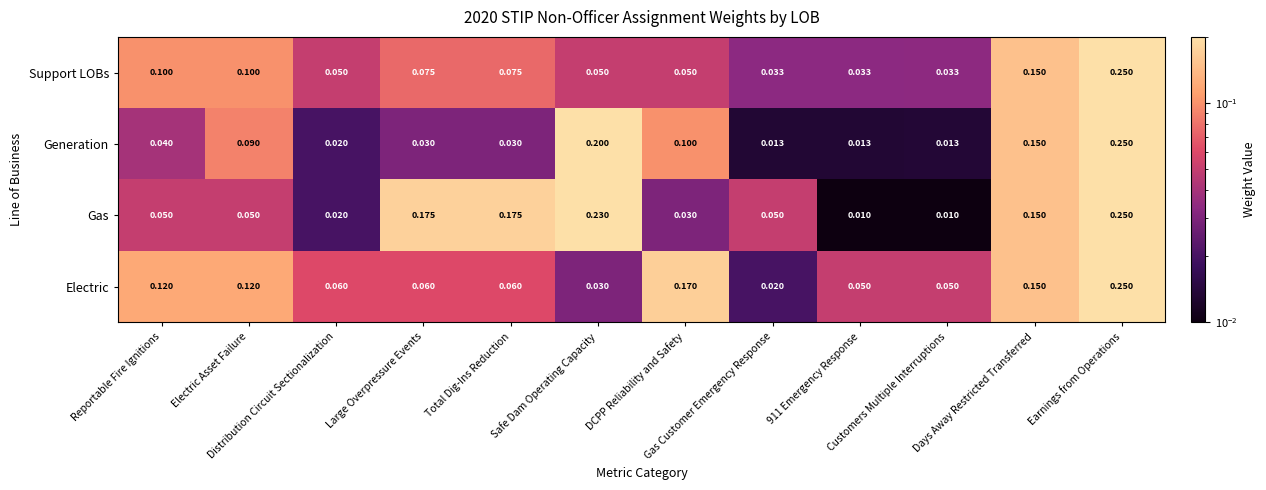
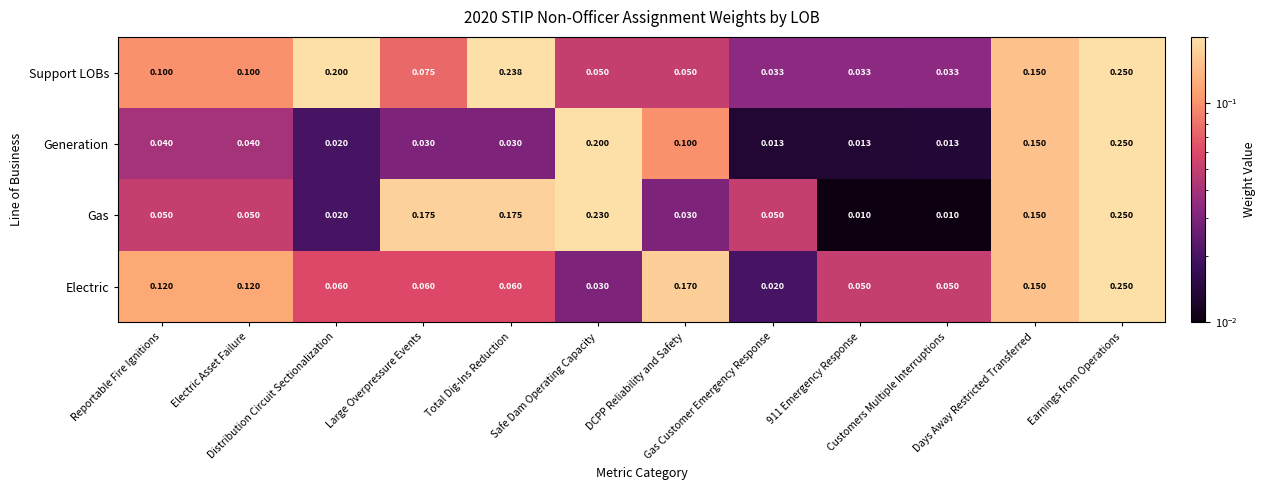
  {
    "Support LOBs": {
      "Reportable Fire Ignitions": 0.100,
      "Electric Asset Failure": 0.100,
-     "Distribution Circuit Sectionalization": 0.050,
+     "Distribution Circuit Sectionalization": 0.200,
      "Large Overpressure Events": 0.075,
-     "Total Dig-Ins Reduction": 0.075,
+     "Total Dig-Ins Reduction": 0.238,
      "Safe Dam Operating Capacity": 0.050,
      "DCPP Reliability and Safety": 0.050,
      "Gas Customer Emergency Response": 0.033,
      "911 Emergency Response": 0.033,
      "Customers Multiple Interruptions": 0.033,
      "Days Away Restricted Transferred": 0.150,
      "Earnings from Operations": 0.250
    },
    "Generation": {
      "Reportable Fire Ignitions": 0.040,
-     "Electric Asset Failure": 0.090,
+     "Electric Asset Failure": 0.040,
      "Distribution Circuit Sectionalization": 0.020,
      "Large Overpressure Events": 0.030,
      "Total Dig-Ins Reduction": 0.030,
      "Safe Dam Operating Capacity": 0.200,
      "DCPP Reliability and Safety": 0.100,
      "Gas Customer Emergency Response": 0.013,
      "911 Emergency Response": 0.013,
      "Customers Multiple Interruptions": 0.013,
      "Days Away Restricted Transferred": 0.150,
      "Earnings from Operations": 0.250
    },
    "Gas": {
      "Reportable Fire Ignitions": 0.050,
      "Electric Asset Failure": 0.050,
      "Distribution Circuit Sectionalization": 0.020,
      "Large Overpressure Events": 0.175,
      "Total Dig-Ins Reduction": 0.175,
      "Safe Dam Operating Capacity": 0.230,
      "DCPP Reliability and Safety": 0.030,
      "Gas Customer Emergency Response": 0.050,
      "911 Emergency Response": 0.010,
      "Customers Multiple Interruptions": 0.010,
      "Days Away Restricted Transferred": 0.150,
      "Earnings from Operations": 0.250
    },
    "Electric": {
      "Reportable Fire Ignitions": 0.120,
      "Electric Asset Failure": 0.120,
      "Distribution Circuit Sectionalization": 0.060,
      "Large Overpressure Events": 0.060,
      "Total Dig-Ins Reduction": 0.060,
      "Safe Dam Operating Capacity": 0.030,
      "DCPP Reliability and Safety": 0.170,
      "Gas Customer Emergency Response": 0.020,
      "911 Emergency Response": 0.050,
      "Customers Multiple Interruptions": 0.050,
      "Days Away Restricted Transferred": 0.150,
      "Earnings from Operations": 0.250
    }
  }
